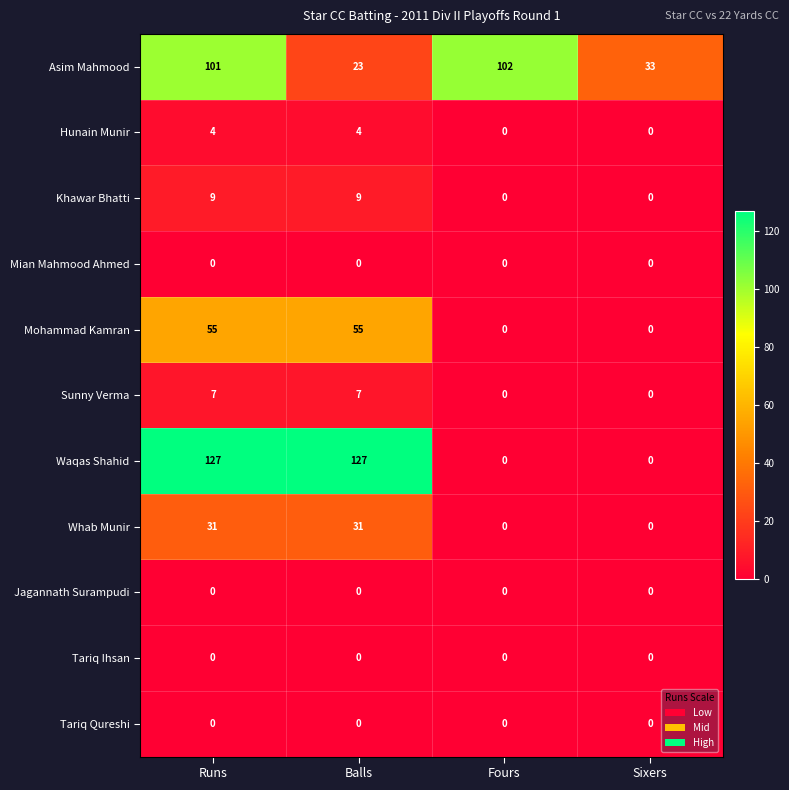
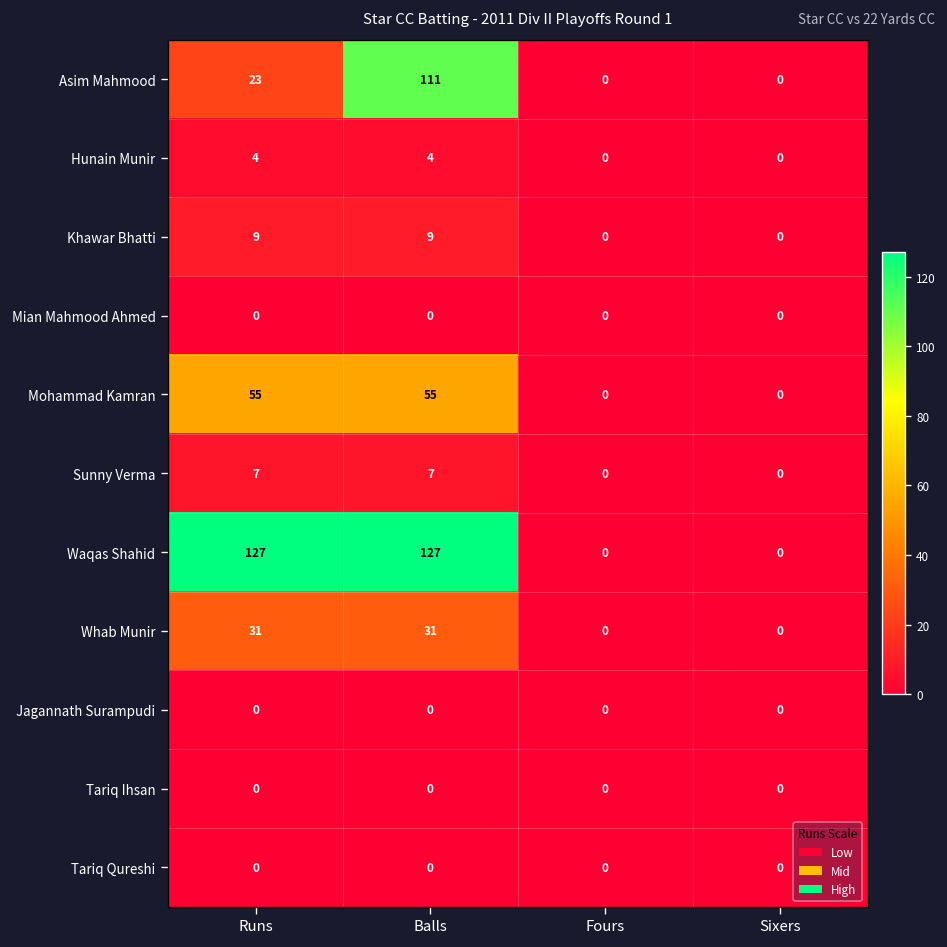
  {
    "Asim Mahmood": {
-     "Runs": 101,
-     "Balls": 23,
-     "Fours": 102,
-     "Sixers": 33
+     "Runs": 23,
+     "Balls": 111,
+     "Fours": 0,
+     "Sixers": 0
    },
    "Hunain Munir": {
      "Runs": 4,
      "Balls": 4,
      "Fours": 0,
      "Sixers": 0
    },
    "Khawar Bhatti": {
      "Runs": 9,
      "Balls": 9,
      "Fours": 0,
      "Sixers": 0
    },
    "Mian Mahmood Ahmed": {
      "Runs": 0,
      "Balls": 0,
      "Fours": 0,
      "Sixers": 0
    },
    "Mohammad Kamran": {
      "Runs": 55,
      "Balls": 55,
      "Fours": 0,
      "Sixers": 0
    },
    "Sunny Verma": {
      "Runs": 7,
      "Balls": 7,
      "Fours": 0,
      "Sixers": 0
    },
    "Waqas Shahid": {
      "Runs": 127,
      "Balls": 127,
      "Fours": 0,
      "Sixers": 0
    },
    "Whab Munir": {
      "Runs": 31,
      "Balls": 31,
      "Fours": 0,
      "Sixers": 0
    },
    "Jagannath Surampudi": {
      "Runs": 0,
      "Balls": 0,
      "Fours": 0,
      "Sixers": 0
    },
    "Tariq Ihsan": {
      "Runs": 0,
      "Balls": 0,
      "Fours": 0,
      "Sixers": 0
    },
    "Tariq Qureshi": {
      "Runs": 0,
      "Balls": 0,
      "Fours": 0,
      "Sixers": 0
    }
  }
